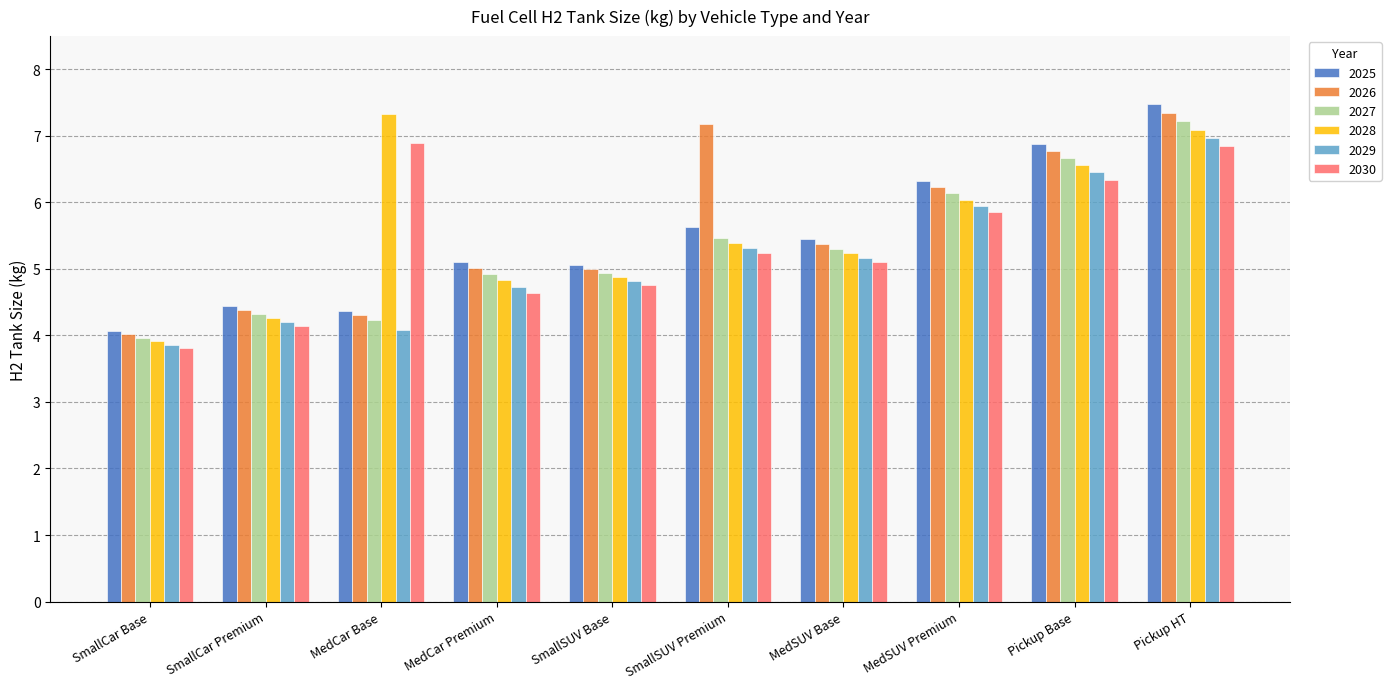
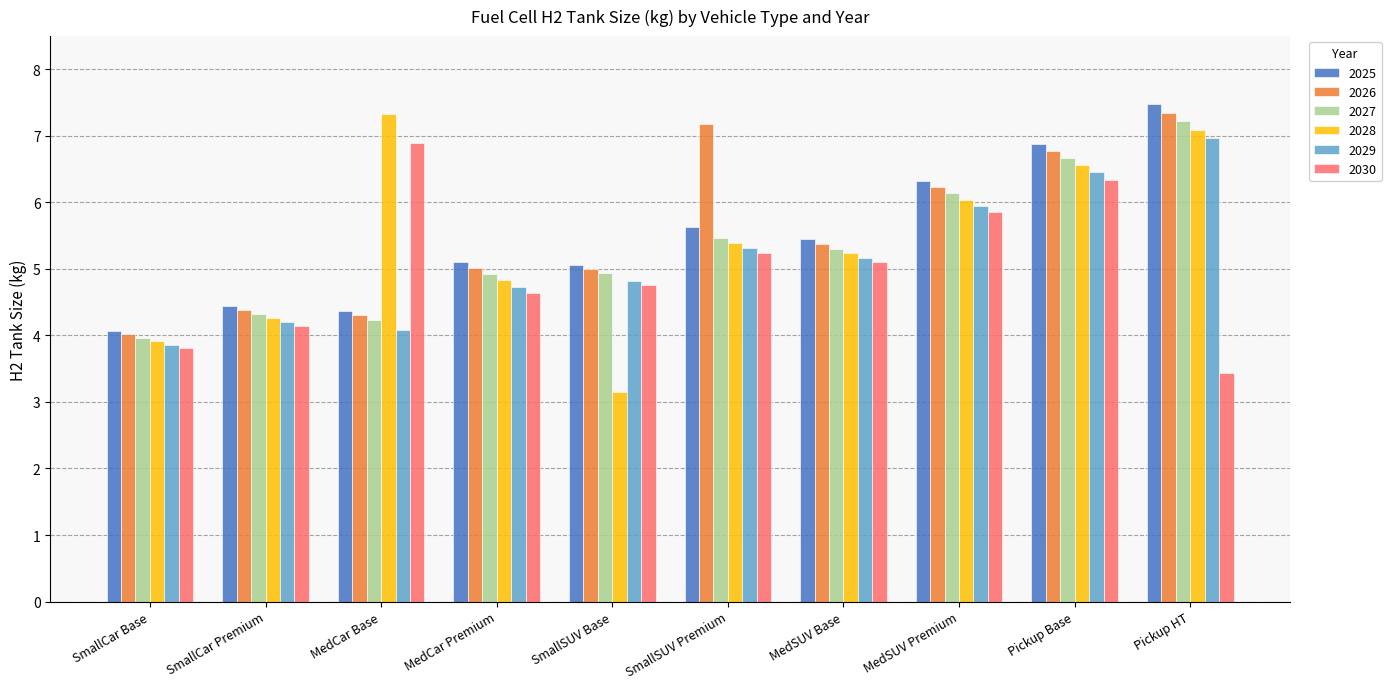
  {
    "2026": {
      "SmallCar Base": 4.0,
      "SmallCar Premium": 4.4,
      "MedCar Base": 4.3,
      "MedCar Premium": 5.0,
      "SmallSUV Base": 5.0,
      "SmallSUV Premium": 7.2,
      "MedSUV Base": 5.4,
      "MedSUV Premium": 6.2,
      "Pickup Base": 6.8,
      "Pickup HT": 7.3
    },
    "2027": {
      "SmallCar Base": 4.0,
      "SmallCar Premium": 4.3,
      "MedCar Base": 4.2,
      "MedCar Premium": 4.9,
      "SmallSUV Base": 4.9,
      "SmallSUV Premium": 5.5,
      "MedSUV Base": 5.3,
      "MedSUV Premium": 6.1,
      "Pickup Base": 6.7,
      "Pickup HT": 7.2
    },
    "2028": {
      "SmallCar Base": 3.9,
      "SmallCar Premium": 4.3,
      "MedCar Base": 7.3,
      "MedCar Premium": 4.8,
-     "SmallSUV Base": 4.9,
+     "SmallSUV Base": 3.1,
      "SmallSUV Premium": 5.4,
      "MedSUV Base": 5.2,
      "MedSUV Premium": 6.0,
      "Pickup Base": 6.6,
      "Pickup HT": 7.1
    },
    "2030": {
      "SmallCar Base": 3.8,
      "SmallCar Premium": 4.1,
      "MedCar Base": 6.9,
      "MedCar Premium": 4.6,
      "SmallSUV Base": 4.8,
      "SmallSUV Premium": 5.2,
      "MedSUV Base": 5.1,
      "MedSUV Premium": 5.9,
      "Pickup Base": 6.3,
-     "Pickup HT": 6.8
+     "Pickup HT": 3.4
    }
  }
